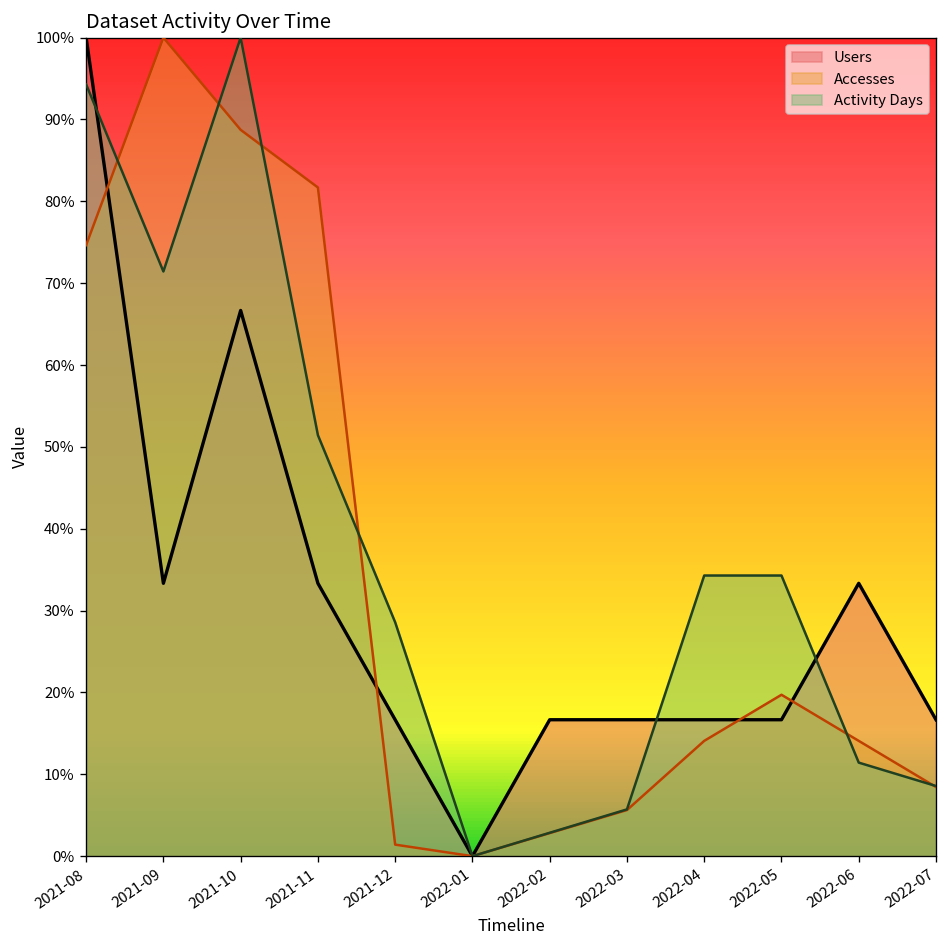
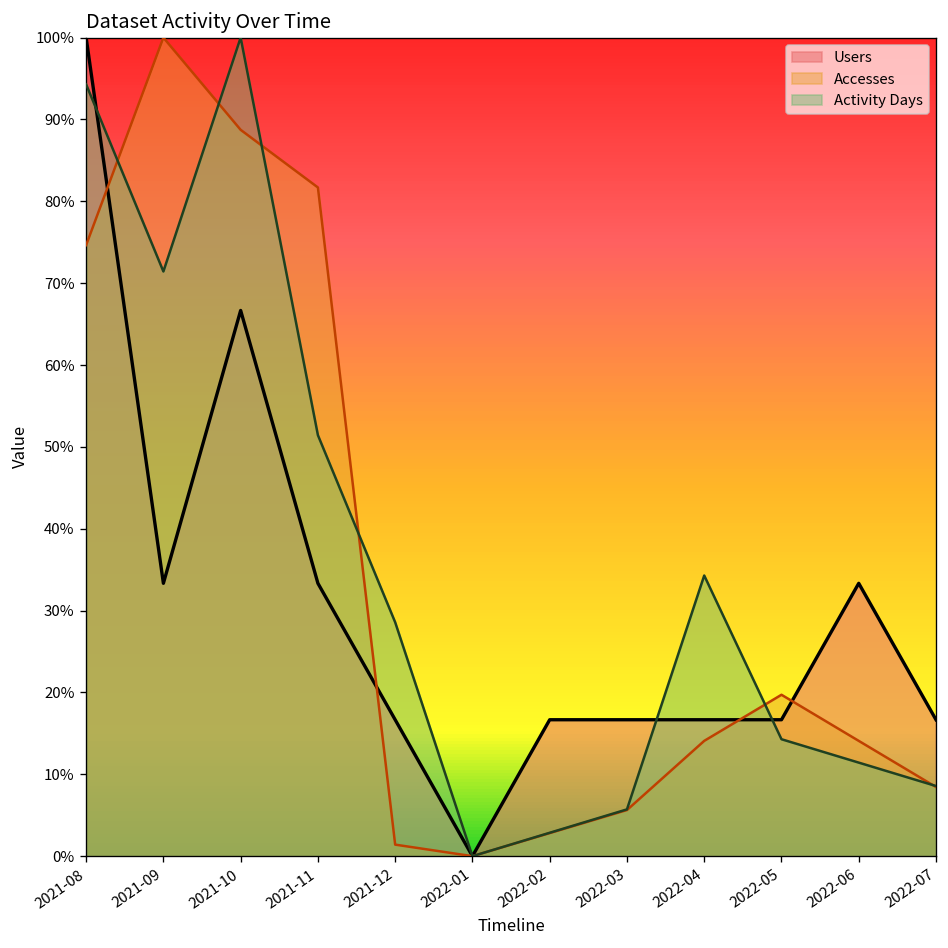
  {
    "Activity Days": {
      "2021-08": "94%",
      "2021-09": "71%",
      "2021-10": "100%",
      "2021-11": "51%",
      "2021-12": "29%",
      "2022-04": "34%",
-     "2022-05": "34%",
+     "2022-05": "14%",
      "2022-06": "11%"
    }
  }
